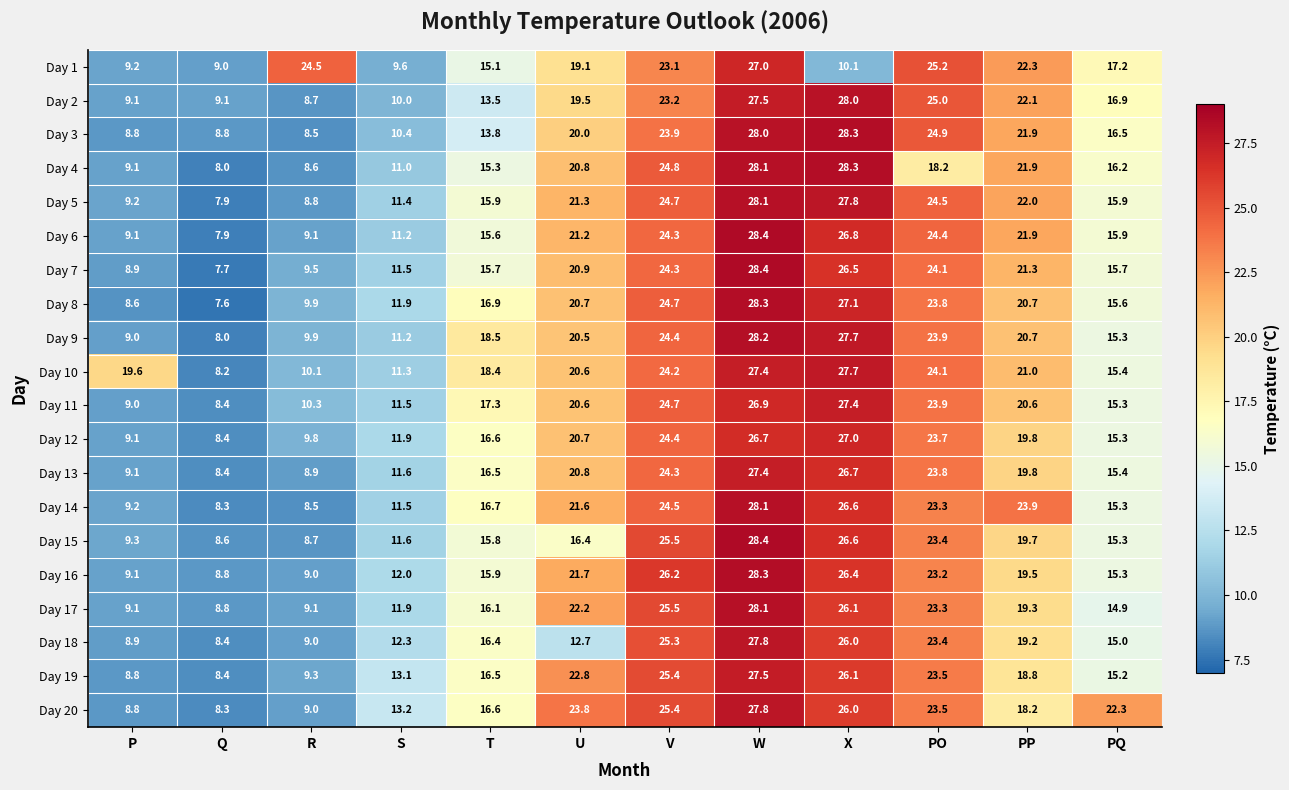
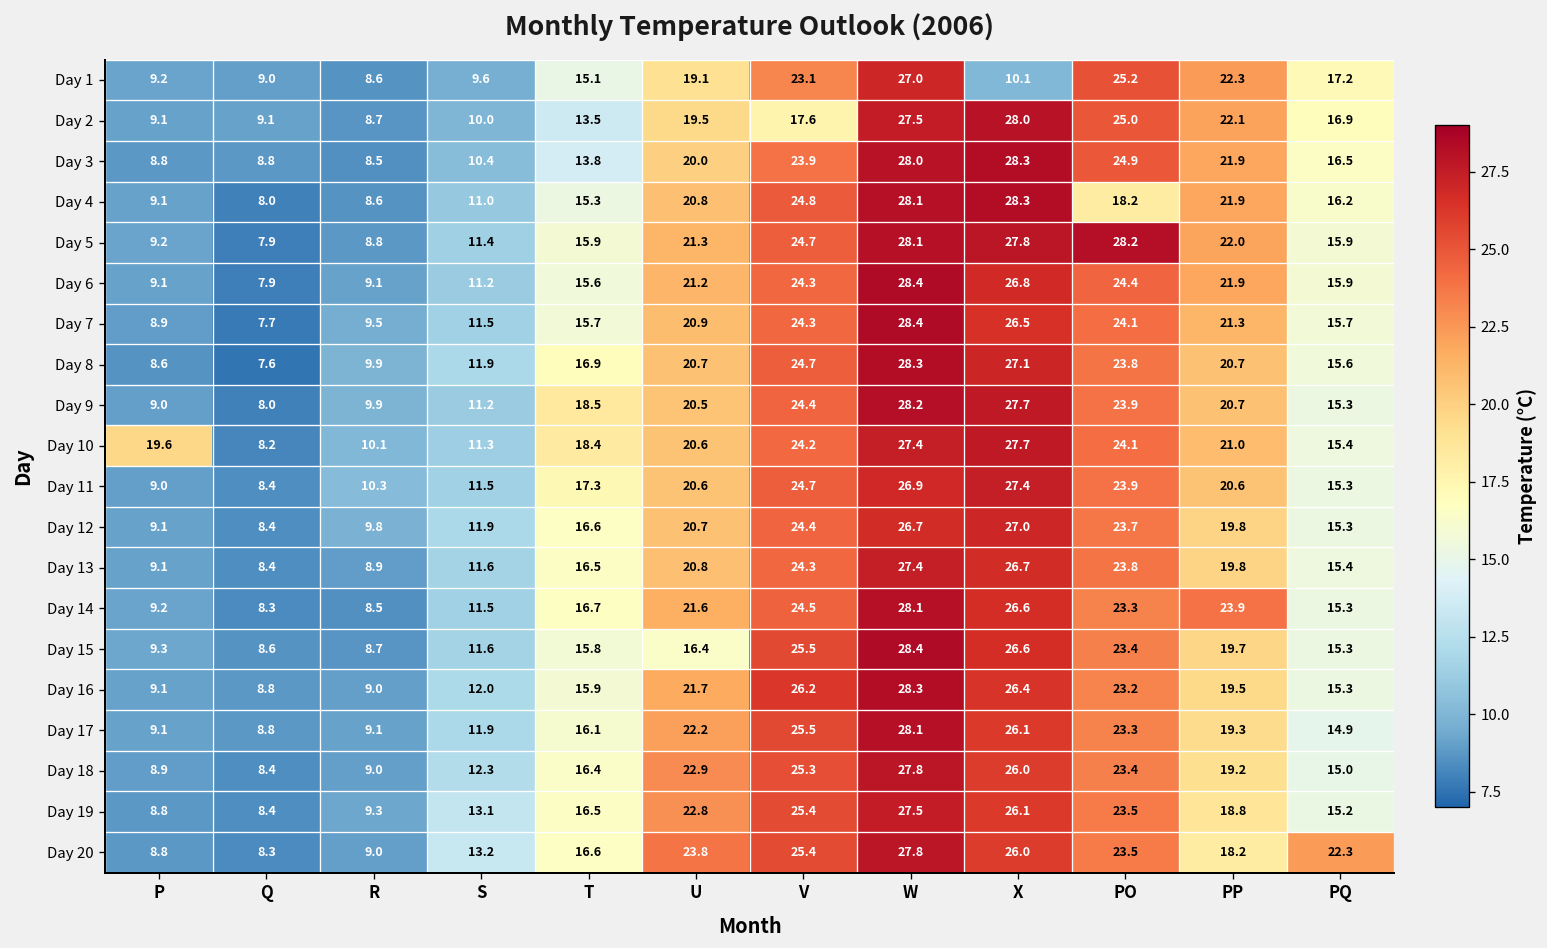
  {
    "Day 1": {
      "P": 9.2,
      "Q": 9.0,
-     "R": 24.5,
+     "R": 8.6,
      "S": 9.6,
      "T": 15.1,
      "U": 19.1,
      "V": 23.1,
      "W": 27.0,
      "X": 10.1,
      "PO": 25.2,
      "PP": 22.3,
      "PQ": 17.2
    },
    "Day 2": {
      "P": 9.1,
      "Q": 9.1,
      "R": 8.7,
      "S": 10.0,
      "T": 13.5,
      "U": 19.5,
-     "V": 23.2,
+     "V": 17.6,
      "W": 27.5,
      "X": 28.0,
      "PO": 25.0,
      "PP": 22.1,
      "PQ": 16.9
    },
    "Day 5": {
      "P": 9.2,
      "Q": 7.9,
      "R": 8.8,
      "S": 11.4,
      "T": 15.9,
      "U": 21.3,
      "V": 24.7,
      "W": 28.1,
      "X": 27.8,
-     "PO": 24.5,
+     "PO": 28.2,
      "PP": 22.0,
      "PQ": 15.9
    },
    "Day 18": {
      "P": 8.9,
      "Q": 8.4,
      "R": 9.0,
      "S": 12.3,
      "T": 16.4,
-     "U": 12.7,
+     "U": 22.9,
      "V": 25.3,
      "W": 27.8,
      "X": 26.0,
      "PO": 23.4,
      "PP": 19.2,
      "PQ": 15.0
    }
  }
